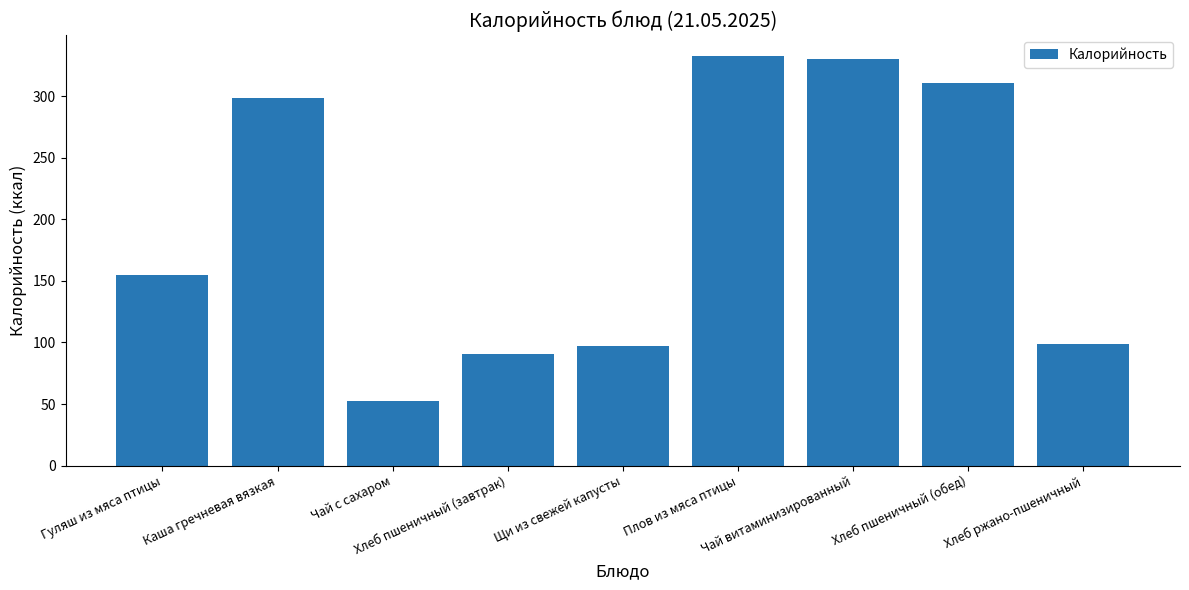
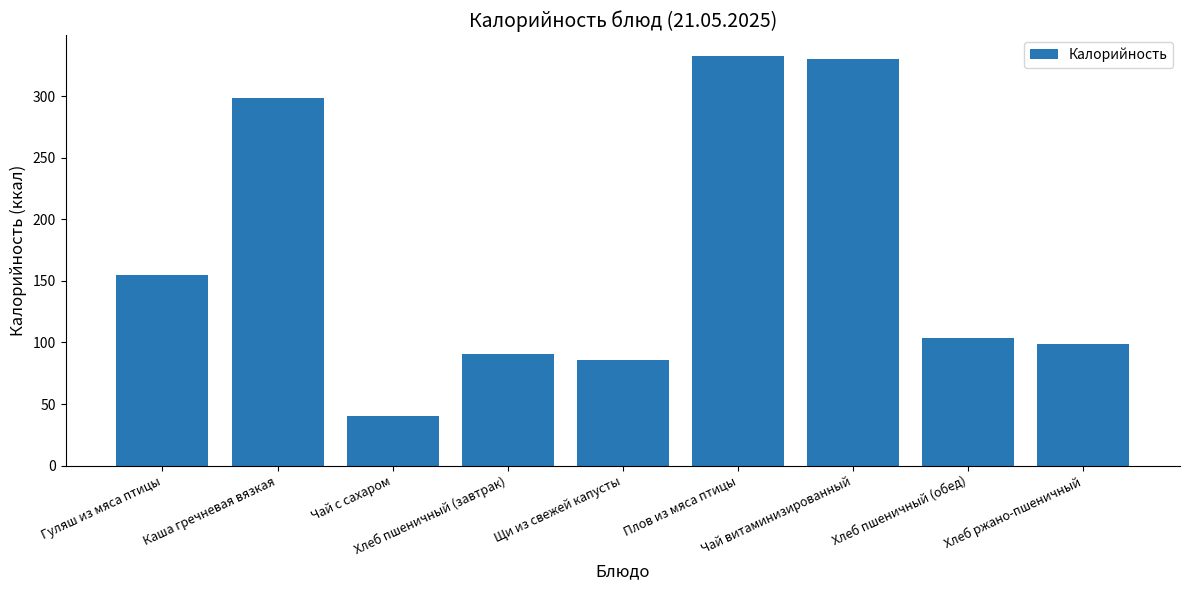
  {
    "Гуляш из мяса птицы": 155,
    "Каша гречневая вязкая": 298,
-   "Чай с сахаром": 53,
+   "Чай с сахаром": 40,
    "Хлеб пшеничный (завтрак)": 91,
-   "Щи из свежей капусты": 97,
+   "Щи из свежей капусты": 86,
    "Плов из мяса птицы": 333,
    "Чай витаминизированный": 330,
-   "Хлеб пшеничный (обед)": 311,
+   "Хлеб пшеничный (обед)": 104,
    "Хлеб ржано-пшеничный": 99
  }
